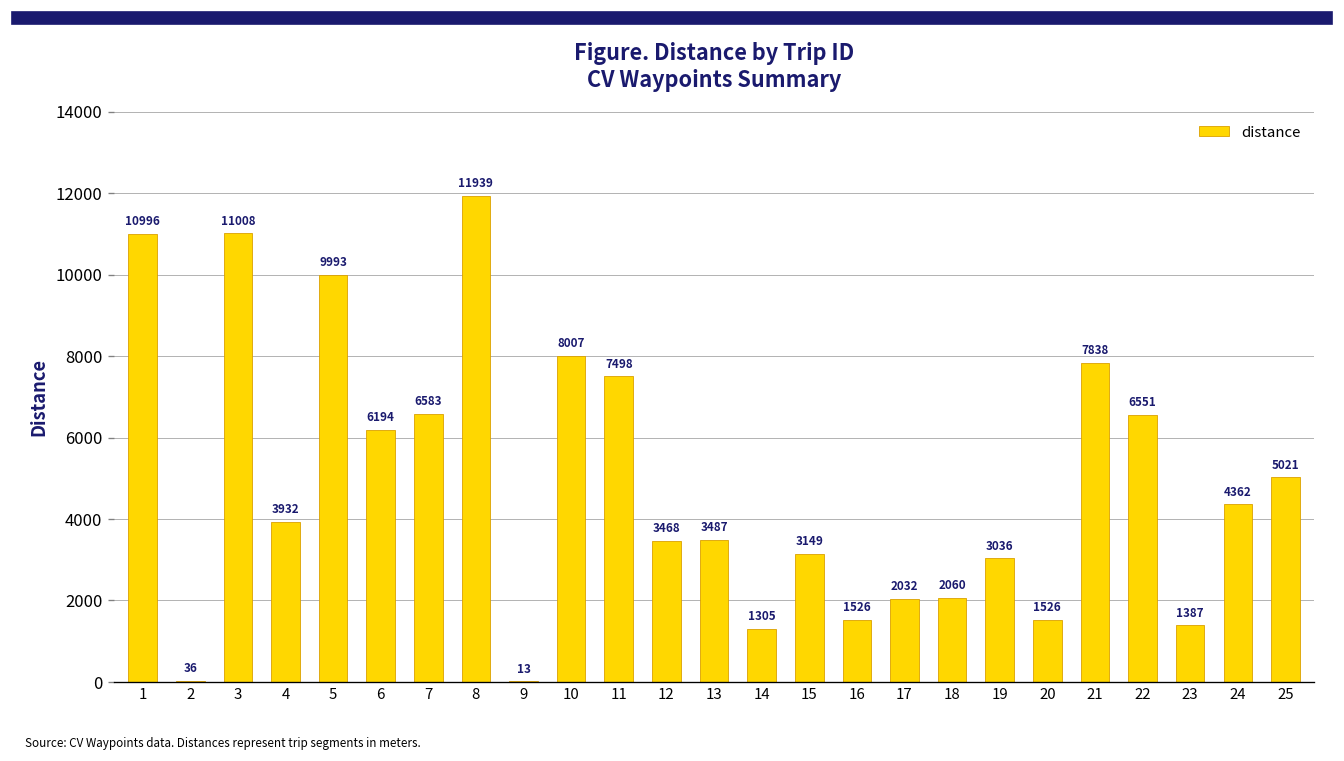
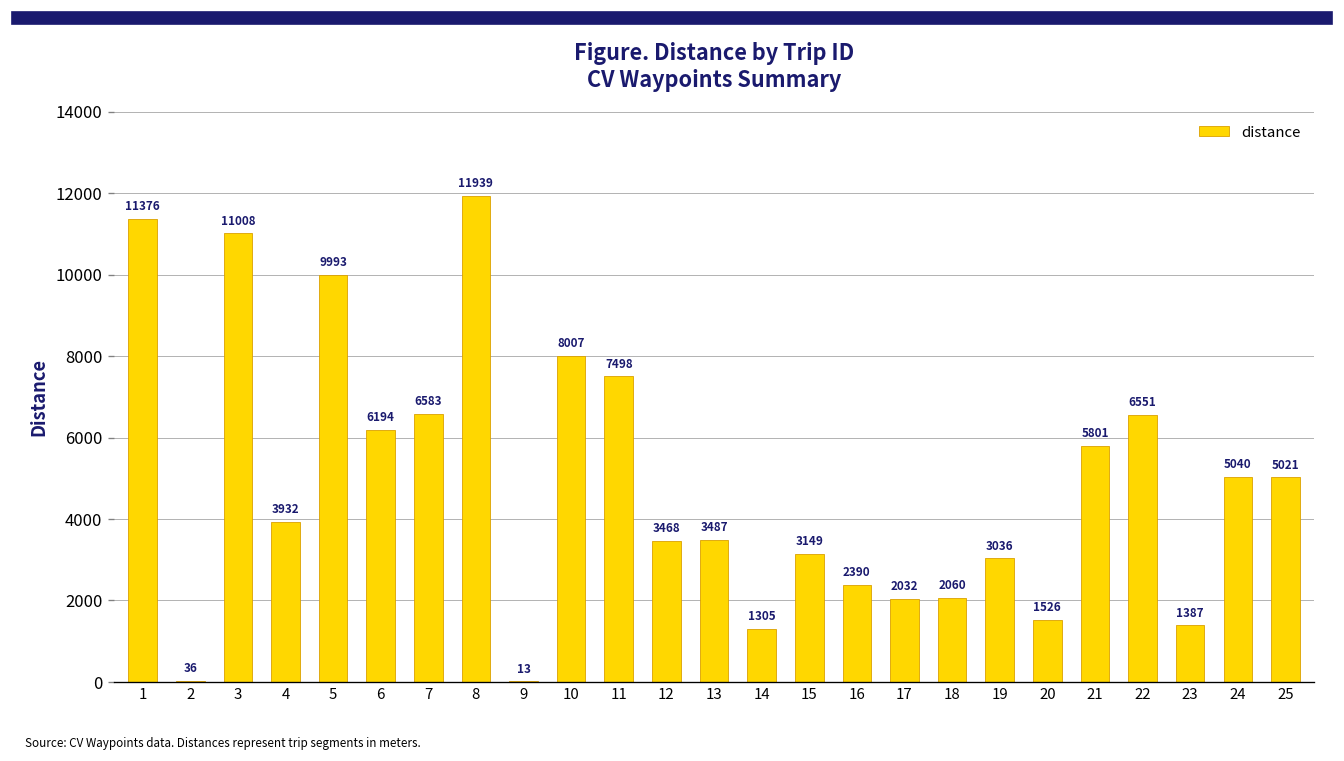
  {
-   "1": 10996,
+   "1": 11376,
    "2": 36,
    "3": 11008,
    "4": 3932,
    "5": 9993,
    "6": 6194,
    "7": 6583,
    "8": 11939,
    "9": 13,
    "10": 8007,
    "11": 7498,
    "12": 3468,
    "13": 3487,
    "14": 1305,
    "15": 3149,
-   "16": 1526,
+   "16": 2390,
    "17": 2032,
    "18": 2060,
    "19": 3036,
    "20": 1526,
-   "21": 7838,
+   "21": 5801,
    "22": 6551,
    "23": 1387,
-   "24": 4362,
+   "24": 5040,
    "25": 5021
  }
